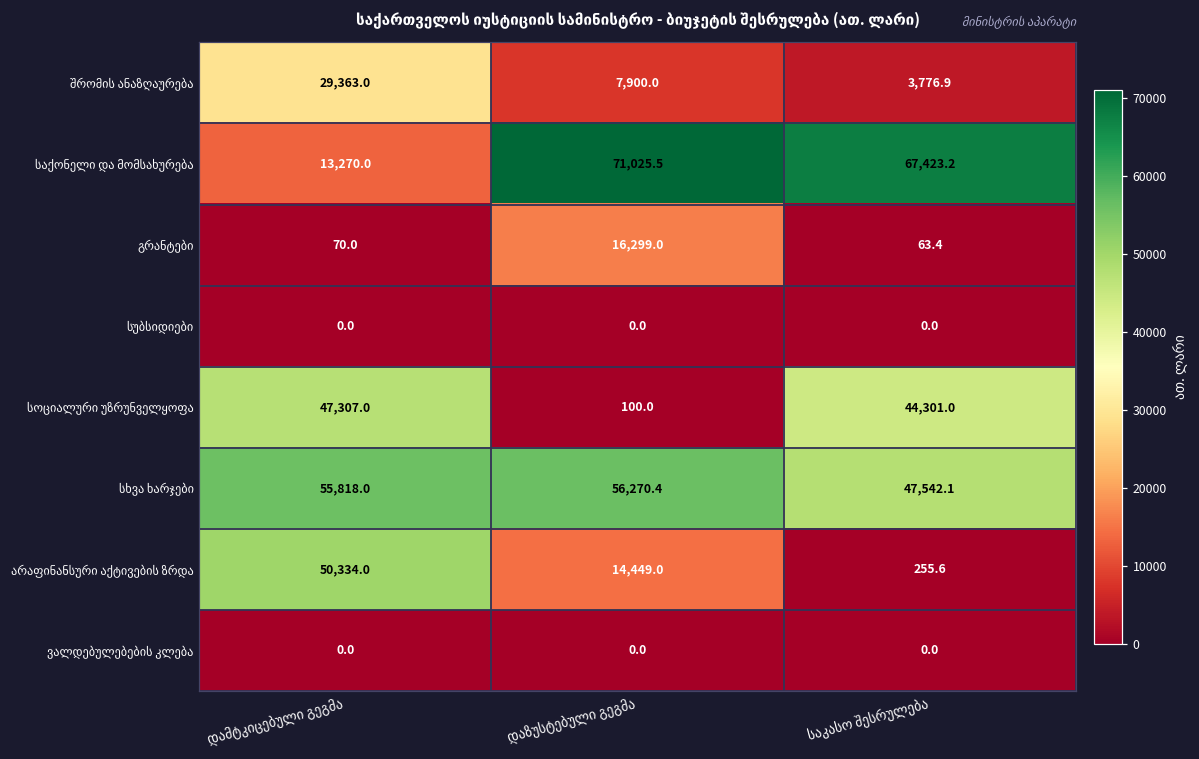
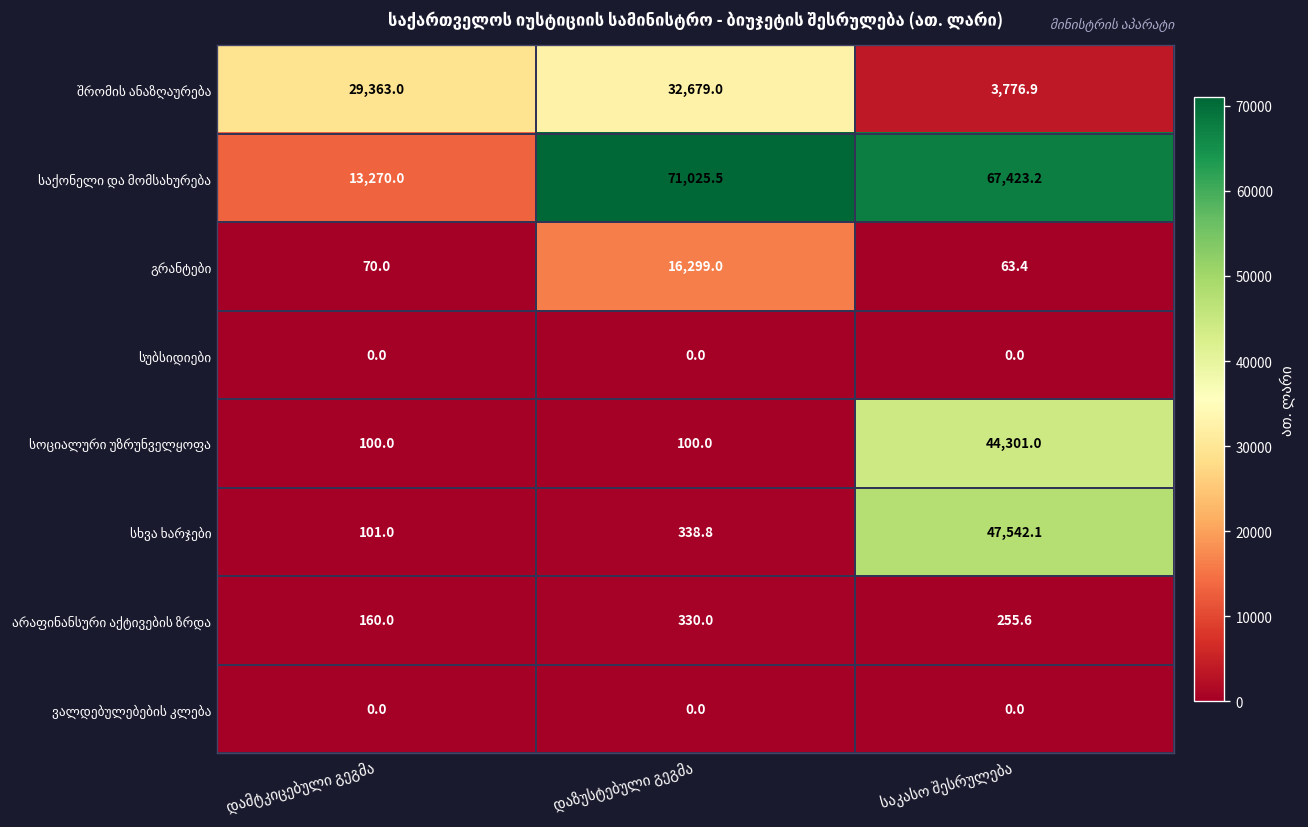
  {
    "შრომის ანაზღაურება": {
      "დამტკიცებული გეგმა": "29,363.0",
-     "დაზუსტებული გეგმა": "7,900.0",
+     "დაზუსტებული გეგმა": "32,679.0",
      "საკასო შესრულება": "3,776.9"
    },
    "საქონელი და მომსახურება": {
      "დამტკიცებული გეგმა": "13,270.0",
      "დაზუსტებული გეგმა": "71,025.5",
      "საკასო შესრულება": "67,423.2"
    },
    "გრანტები": {
      "დამტკიცებული გეგმა": "70.0",
      "დაზუსტებული გეგმა": "16,299.0",
      "საკასო შესრულება": "63.4"
    },
    "სუბსიდიები": {
      "დამტკიცებული გეგმა": "0.0",
      "დაზუსტებული გეგმა": "0.0",
      "საკასო შესრულება": "0.0"
    },
    "სოციალური უზრუნველყოფა": {
-     "დამტკიცებული გეგმა": "47,307.0",
+     "დამტკიცებული გეგმა": "100.0",
      "დაზუსტებული გეგმა": "100.0",
      "საკასო შესრულება": "44,301.0"
    },
    "სხვა ხარჯები": {
-     "დამტკიცებული გეგმა": "55,818.0",
-     "დაზუსტებული გეგმა": "56,270.4",
+     "დამტკიცებული გეგმა": "101.0",
+     "დაზუსტებული გეგმა": "338.8",
      "საკასო შესრულება": "47,542.1"
    },
    "არაფინანსური აქტივების ზრდა": {
-     "დამტკიცებული გეგმა": "50,334.0",
-     "დაზუსტებული გეგმა": "14,449.0",
+     "დამტკიცებული გეგმა": "160.0",
+     "დაზუსტებული გეგმა": "330.0",
      "საკასო შესრულება": "255.6"
    },
    "ვალდებულებების კლება": {
      "დამტკიცებული გეგმა": "0.0",
      "დაზუსტებული გეგმა": "0.0",
      "საკასო შესრულება": "0.0"
    }
  }
